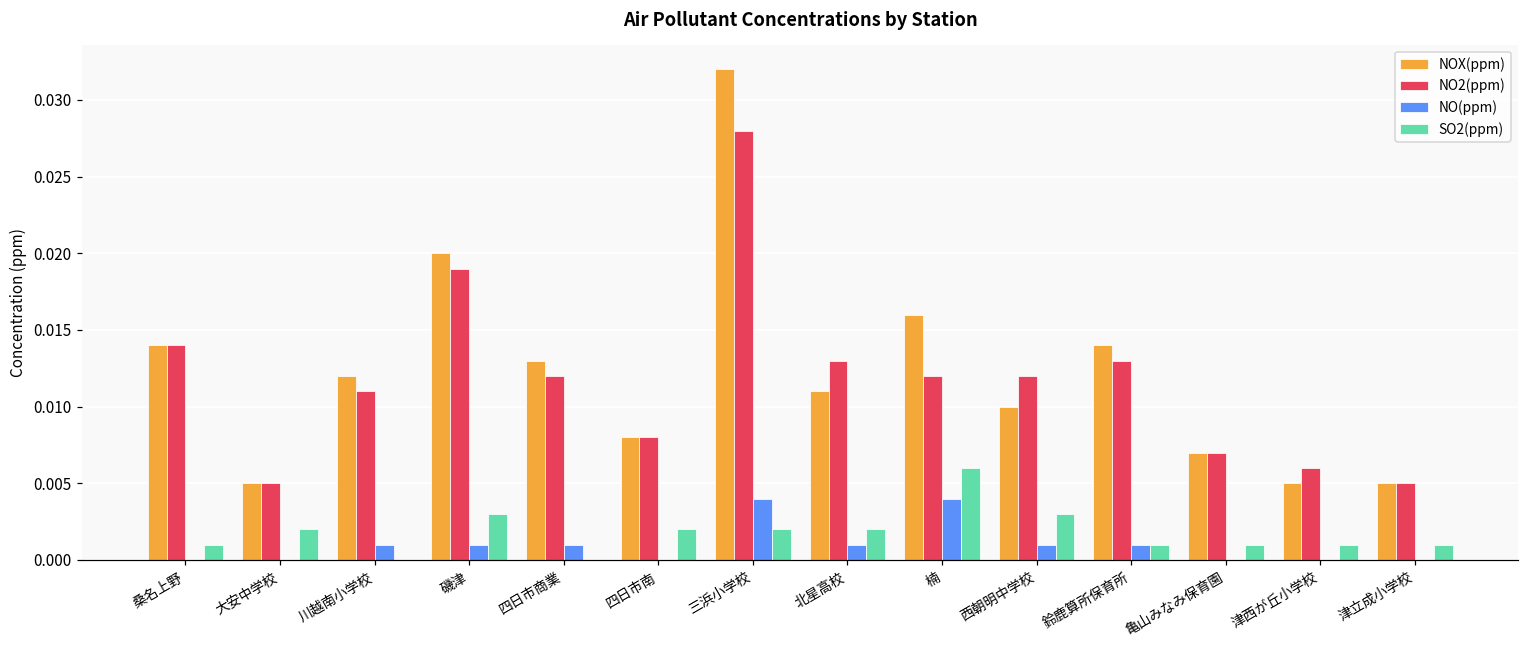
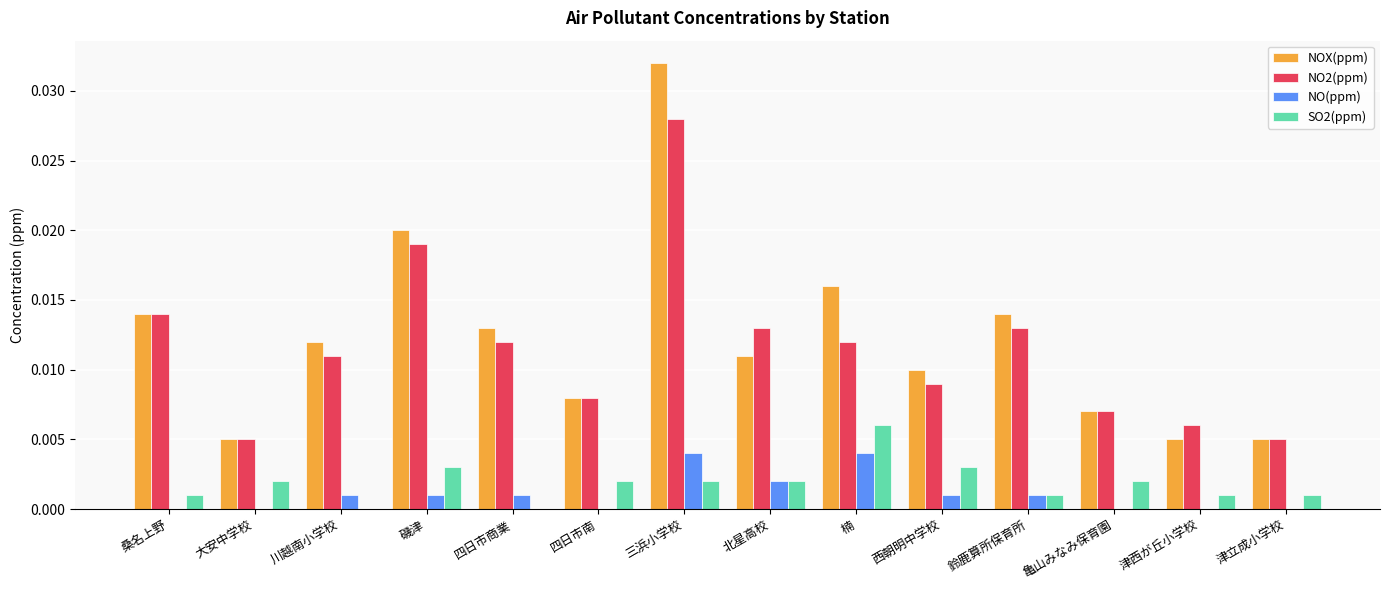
  {
    "NOX(ppm)": {
      "桑名上野": 0.014,
      "大安中学校": 0.005,
      "川越南小学校": 0.012,
      "磯津": 0.020,
      "四日市商業": 0.013,
      "四日市南": 0.008,
      "三浜小学校": 0.032,
      "北星高校": 0.011,
      "楠": 0.016,
      "西朝明中学校": 0.010,
      "鈴鹿算所保育所": 0.014,
      "亀山みなみ保育園": 0.007,
      "津西が丘小学校": 0.005,
      "津立成小学校": 0.005
    },
    "NO2(ppm)": {
      "桑名上野": 0.014,
      "大安中学校": 0.005,
      "川越南小学校": 0.011,
      "磯津": 0.019,
      "四日市商業": 0.012,
      "四日市南": 0.008,
      "三浜小学校": 0.028,
      "北星高校": 0.013,
      "楠": 0.012,
-     "西朝明中学校": 0.012,
+     "西朝明中学校": 0.009,
      "鈴鹿算所保育所": 0.013,
      "亀山みなみ保育園": 0.007,
      "津西が丘小学校": 0.006,
      "津立成小学校": 0.005
    },
    "NO(ppm)": {
      "桑名上野": 0.000,
      "大安中学校": 0.000,
      "川越南小学校": 0.001,
      "磯津": 0.001,
      "四日市商業": 0.001,
      "四日市南": 0.000,
      "三浜小学校": 0.004,
-     "北星高校": 0.001,
+     "北星高校": 0.002,
      "楠": 0.004,
      "西朝明中学校": 0.001,
      "鈴鹿算所保育所": 0.001,
      "亀山みなみ保育園": 0.000,
      "津西が丘小学校": 0.000,
      "津立成小学校": 0.000
    },
    "SO2(ppm)": {
      "桑名上野": 0.001,
      "大安中学校": 0.002,
      "川越南小学校": 0.000,
      "磯津": 0.003,
      "四日市商業": 0.000,
      "四日市南": 0.002,
      "三浜小学校": 0.002,
      "北星高校": 0.002,
      "楠": 0.006,
      "西朝明中学校": 0.003,
      "鈴鹿算所保育所": 0.001,
-     "亀山みなみ保育園": 0.001,
+     "亀山みなみ保育園": 0.002,
      "津西が丘小学校": 0.001,
      "津立成小学校": 0.001
    }
  }
